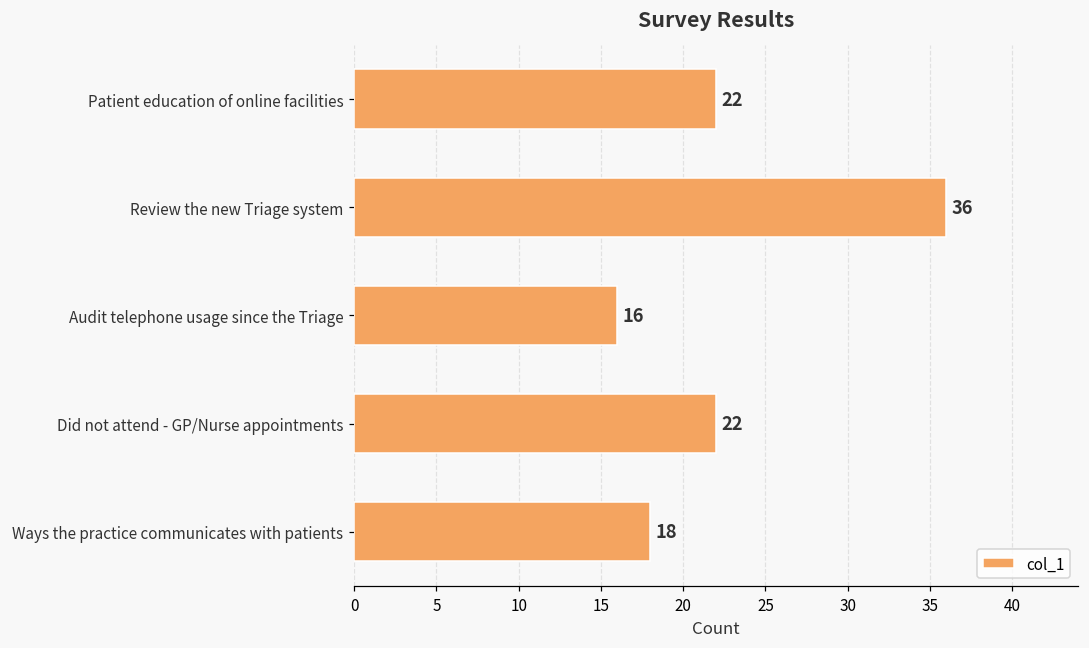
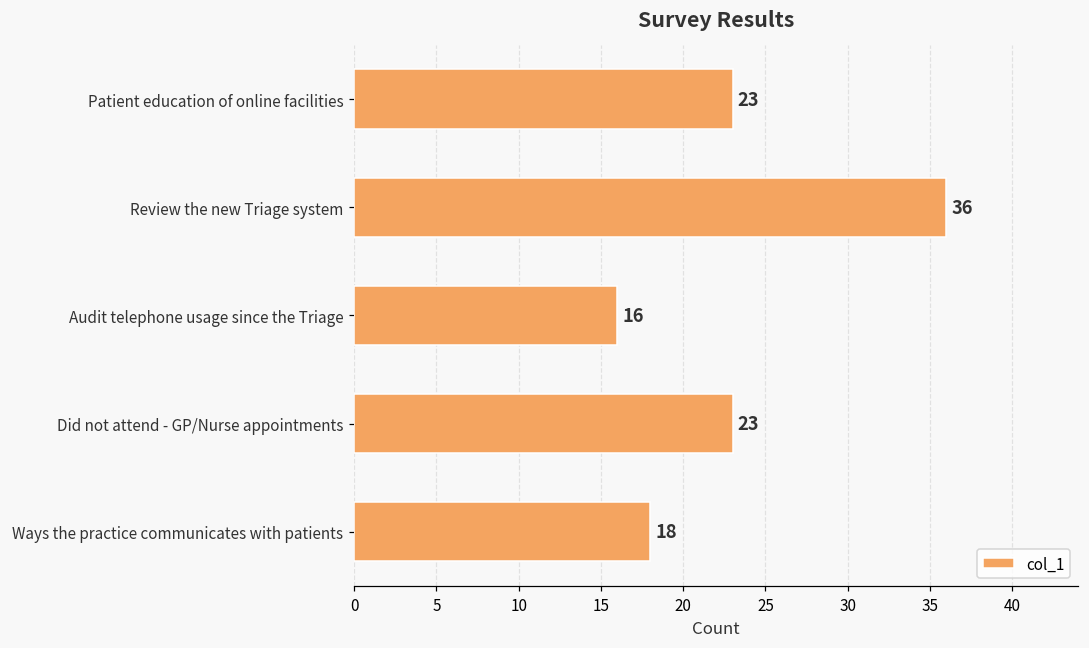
  {
-   "Patient education of online facilities": 22,
+   "Patient education of online facilities": 23,
    "Review the new Triage system": 36,
    "Audit telephone usage since the Triage": 16,
-   "Did not attend - GP/Nurse appointments": 22,
+   "Did not attend - GP/Nurse appointments": 23,
    "Ways the practice communicates with patients": 18
  }
